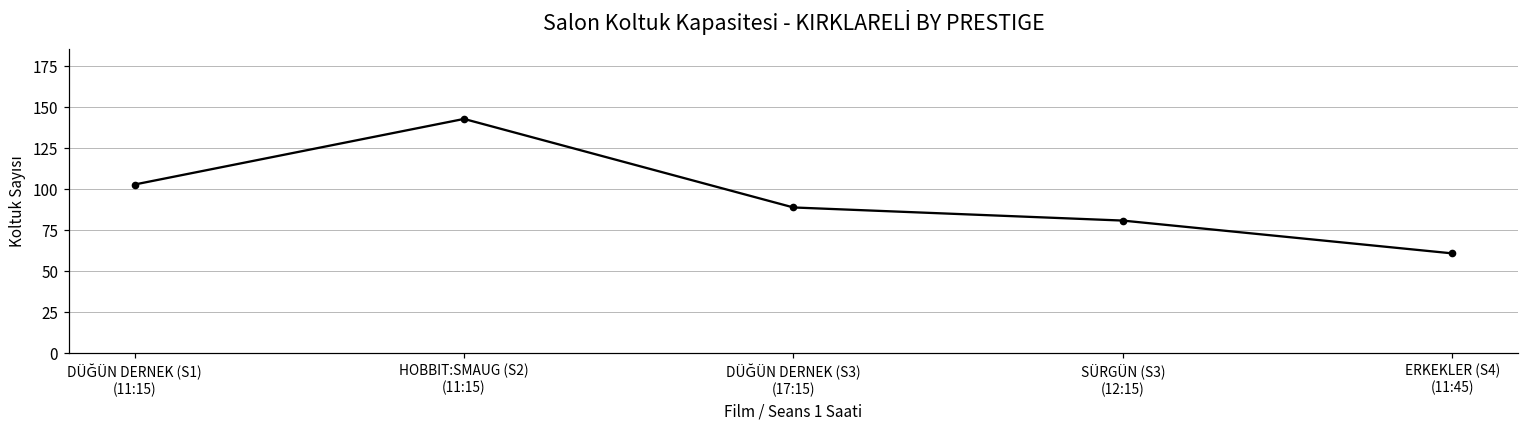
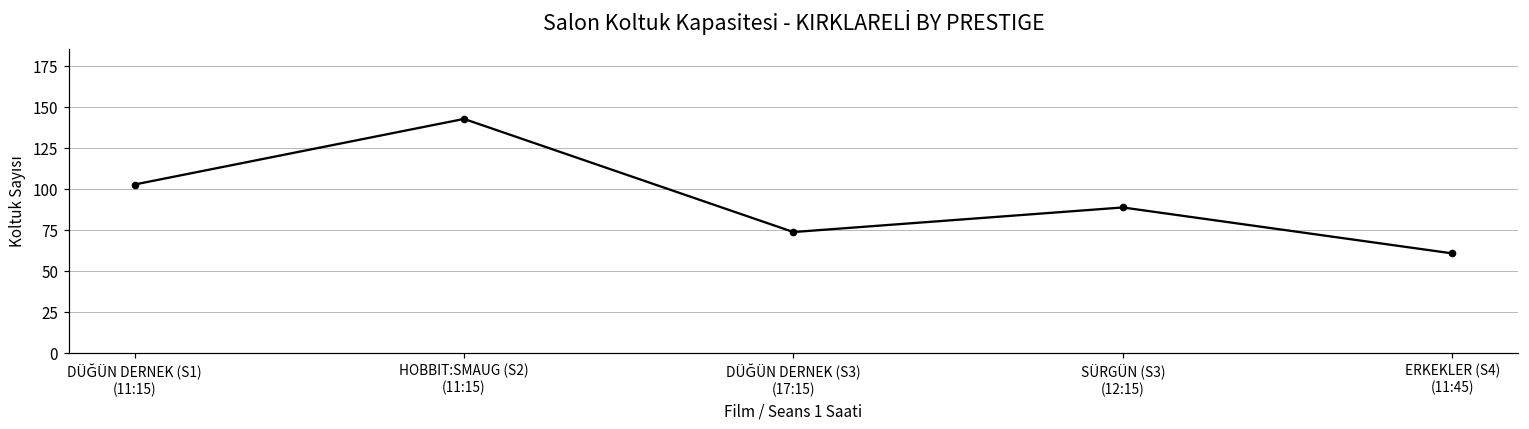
  {
    "DÜĞÜN DERNEK (S1) (11:15)": 103,
    "HOBBIT:SMAUG (S2) (11:15)": 143,
-   "DÜĞÜN DERNEK (S3) (17:15)": 89,
-   "SÜRGÜN (S3) (12:15)": 81,
+   "DÜĞÜN DERNEK (S3) (17:15)": 74,
+   "SÜRGÜN (S3) (12:15)": 89,
    "ERKEKLER (S4) (11:45)": 61
  }
